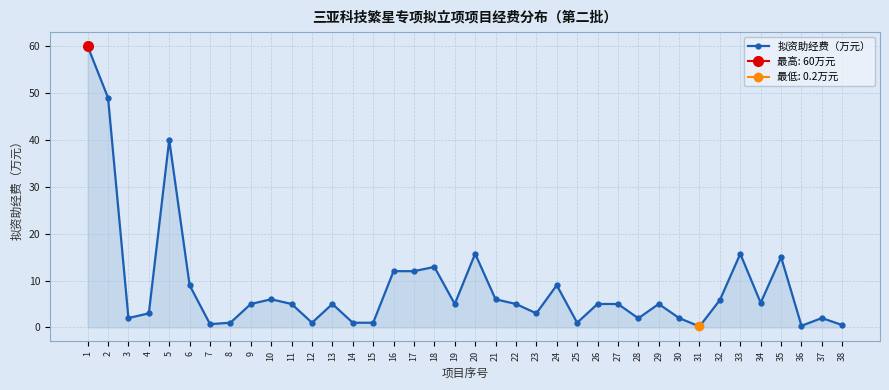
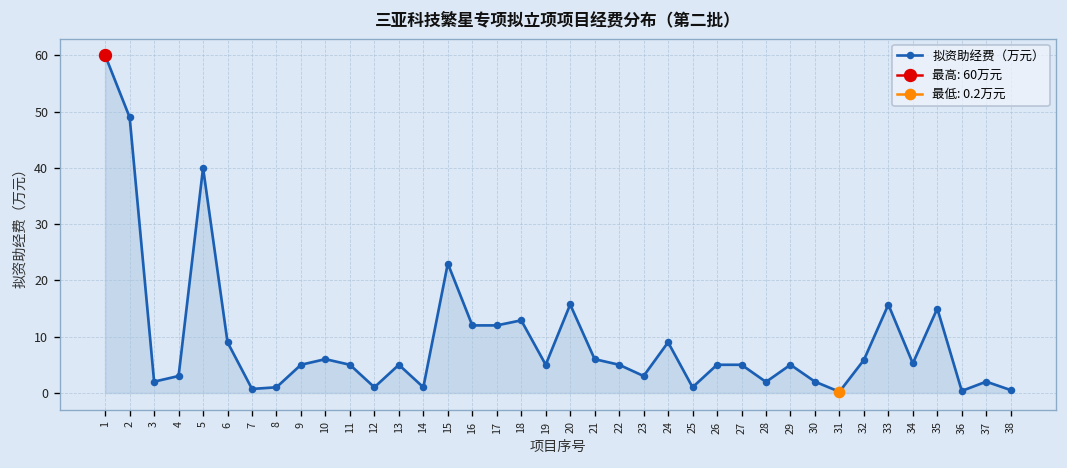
  {
    "拟资助经费（万元）": {
      "2": 49,
      "3": 2,
      "4": 3,
      "5": 40,
      "6": 9,
      "7": 1,
      "8": 1,
      "9": 5,
      "10": 6,
      "11": 5,
      "12": 1,
      "13": 5,
      "14": 1,
-     "15": 1,
+     "15": 23,
      "16": 12,
      "17": 12,
      "18": 13,
      "19": 5,
      "20": 16,
      "21": 6,
      "22": 5,
      "23": 3,
      "24": 9,
      "25": 1,
      "26": 5,
      "27": 5,
      "28": 2,
      "29": 5,
      "30": 2,
      "32": 6,
      "33": 16,
      "34": 5,
      "35": 15,
      "36": 0,
      "37": 2,
      "38": 1
    }
  }
